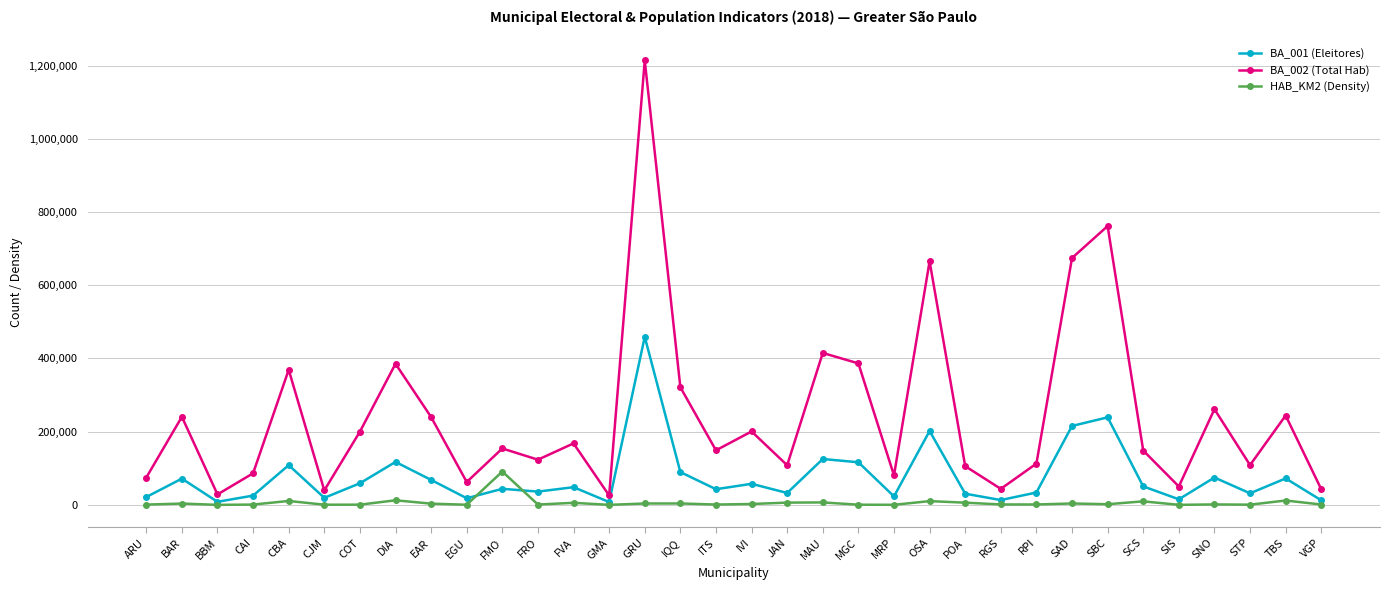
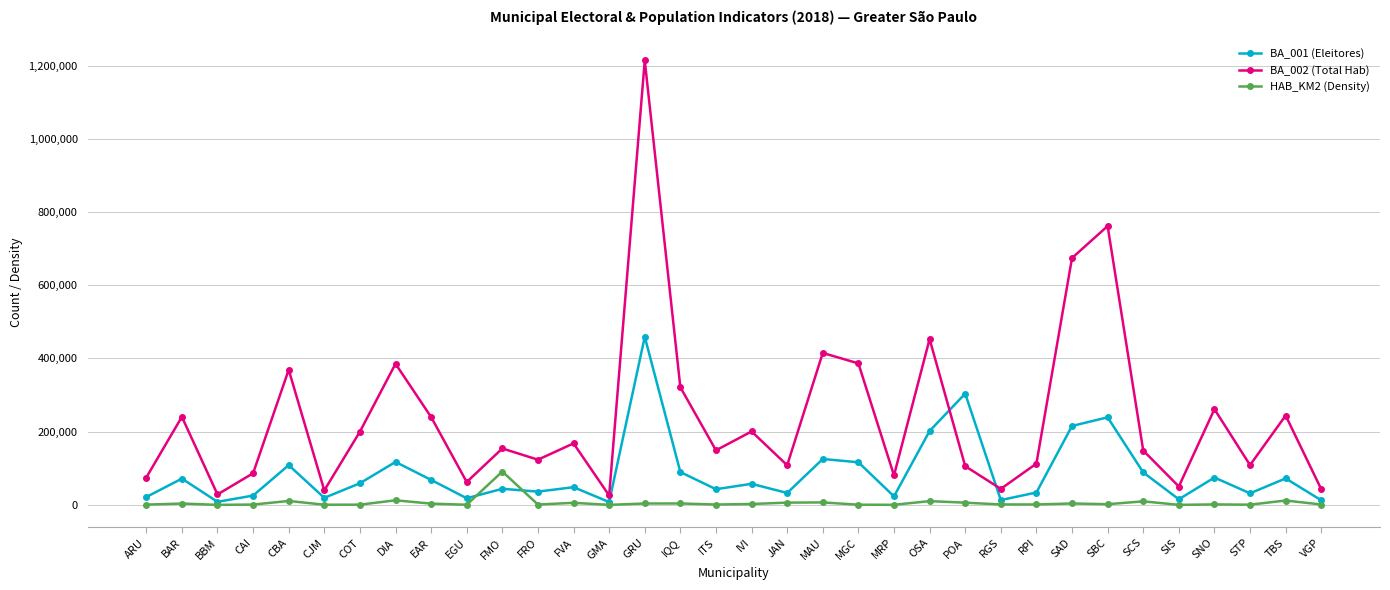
  {
    "BA_001 (Eleitores)": {
      "ARU": "20,000",
      "BAR": "70,000",
      "BBM": "10,000",
      "CAI": "30,000",
      "CBA": "110,000",
      "CJM": "20,000",
      "COT": "60,000",
      "DIA": "120,000",
      "EAR": "70,000",
      "EGU": "20,000",
      "FMO": "40,000",
      "FRO": "40,000",
      "FVA": "50,000",
      "GMA": "10,000",
      "GRU": "460,000",
      "IQQ": "90,000",
      "ITS": "40,000",
      "IVI": "60,000",
      "JAN": "30,000",
      "MAU": "130,000",
      "MGC": "120,000",
      "MRP": "20,000",
      "OSA": "200,000",
-     "POA": "30,000",
+     "POA": "300,000",
      "RGS": "10,000",
      "RPI": "30,000",
      "SAD": "220,000",
      "SBC": "240,000",
-     "SCS": "50,000",
+     "SCS": "90,000",
      "SIS": "20,000",
      "SNO": "70,000",
      "STP": "30,000",
      "TBS": "70,000",
      "VGP": "10,000"
    },
    "BA_002 (Total Hab)": {
      "ARU": "70,000",
      "BAR": "240,000",
      "BBM": "30,000",
      "CAI": "90,000",
      "CBA": "370,000",
      "CJM": "40,000",
      "COT": "200,000",
      "DIA": "390,000",
      "EAR": "240,000",
      "EGU": "60,000",
      "FMO": "150,000",
      "FRO": "120,000",
      "FVA": "170,000",
      "GMA": "30,000",
      "GRU": "1,210,000",
      "IQQ": "320,000",
      "ITS": "150,000",
      "IVI": "200,000",
      "JAN": "110,000",
      "MAU": "420,000",
      "MGC": "390,000",
      "MRP": "80,000",
-     "OSA": "670,000",
+     "OSA": "450,000",
      "POA": "110,000",
      "RGS": "40,000",
      "RPI": "110,000",
      "SAD": "670,000",
      "SBC": "760,000",
      "SCS": "150,000",
      "SIS": "50,000",
      "SNO": "260,000",
      "STP": "110,000",
      "TBS": "240,000",
      "VGP": "40,000"
    },
    "HAB_KM2 (Density)": {
      "ARU": "0",
      "BAR": "0",
      "BBM": "0",
      "CAI": "0",
      "CBA": "10,000",
      "CJM": "0",
      "COT": "0",
      "DIA": "10,000",
      "EAR": "0",
      "EGU": "0",
      "FMO": "90,000",
      "FRO": "0",
      "FVA": "10,000",
      "GMA": "0",
      "GRU": "0",
      "IQQ": "0",
      "ITS": "0",
      "IVI": "0",
      "JAN": "10,000",
      "MAU": "10,000",
      "MGC": "0",
      "MRP": "0",
      "OSA": "10,000",
      "POA": "10,000",
      "RGS": "0",
      "RPI": "0",
      "SAD": "0",
      "SBC": "0",
      "SCS": "10,000",
      "SIS": "0",
      "SNO": "0",
      "STP": "0",
      "TBS": "10,000",
      "VGP": "0"
    }
  }
